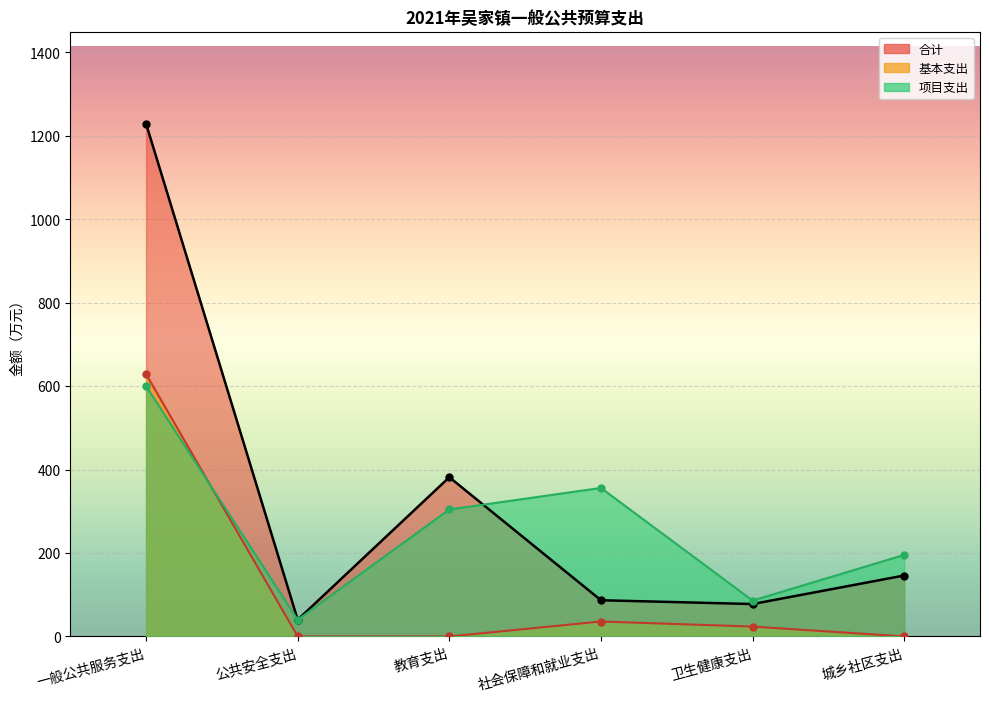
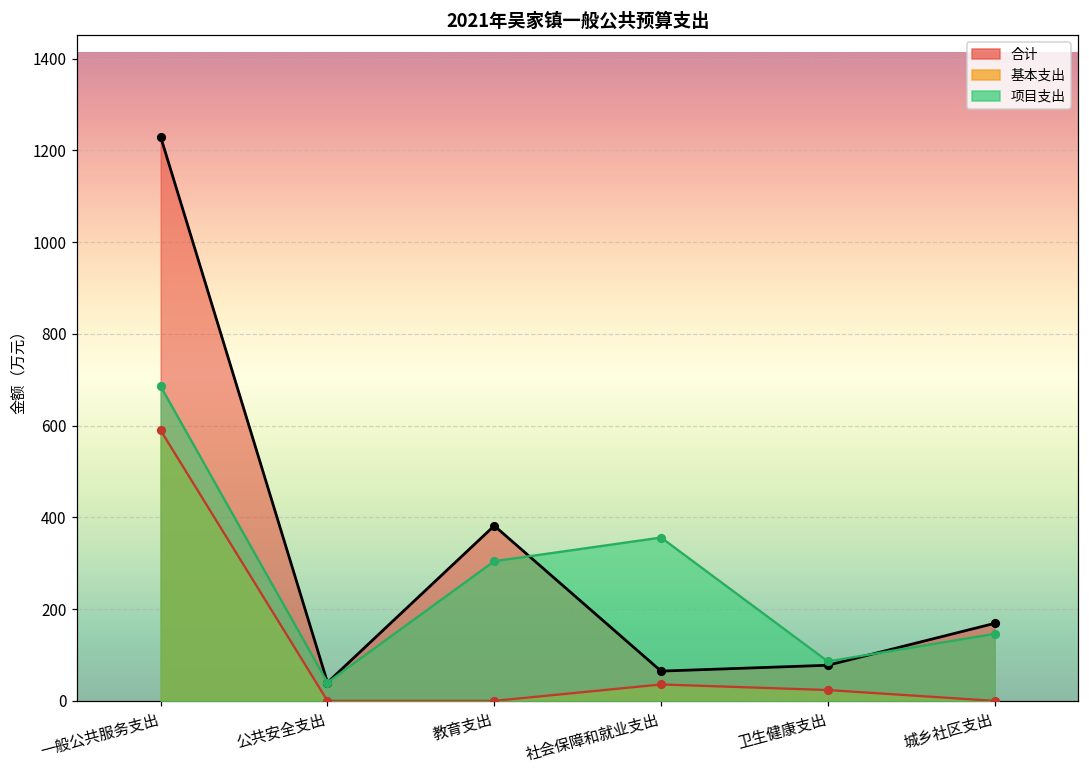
  {
    "合计": {
      "一般公共服务支出": 1230,
      "教育支出": 380,
-     "社会保障和就业支出": 90,
+     "社会保障和就业支出": 60,
      "卫生健康支出": 80,
-     "城乡社区支出": 150
+     "城乡社区支出": 170
    },
    "基本支出": {
-     "一般公共服务支出": 630,
+     "一般公共服务支出": 590,
      "公共安全支出": 0,
      "教育支出": 0,
      "社会保障和就业支出": 40,
      "卫生健康支出": 20,
      "城乡社区支出": 0
    },
    "项目支出": {
-     "一般公共服务支出": 600,
+     "一般公共服务支出": 690,
      "教育支出": 300,
      "社会保障和就业支出": 360,
      "卫生健康支出": 90,
-     "城乡社区支出": 200
+     "城乡社区支出": 150
    }
  }
